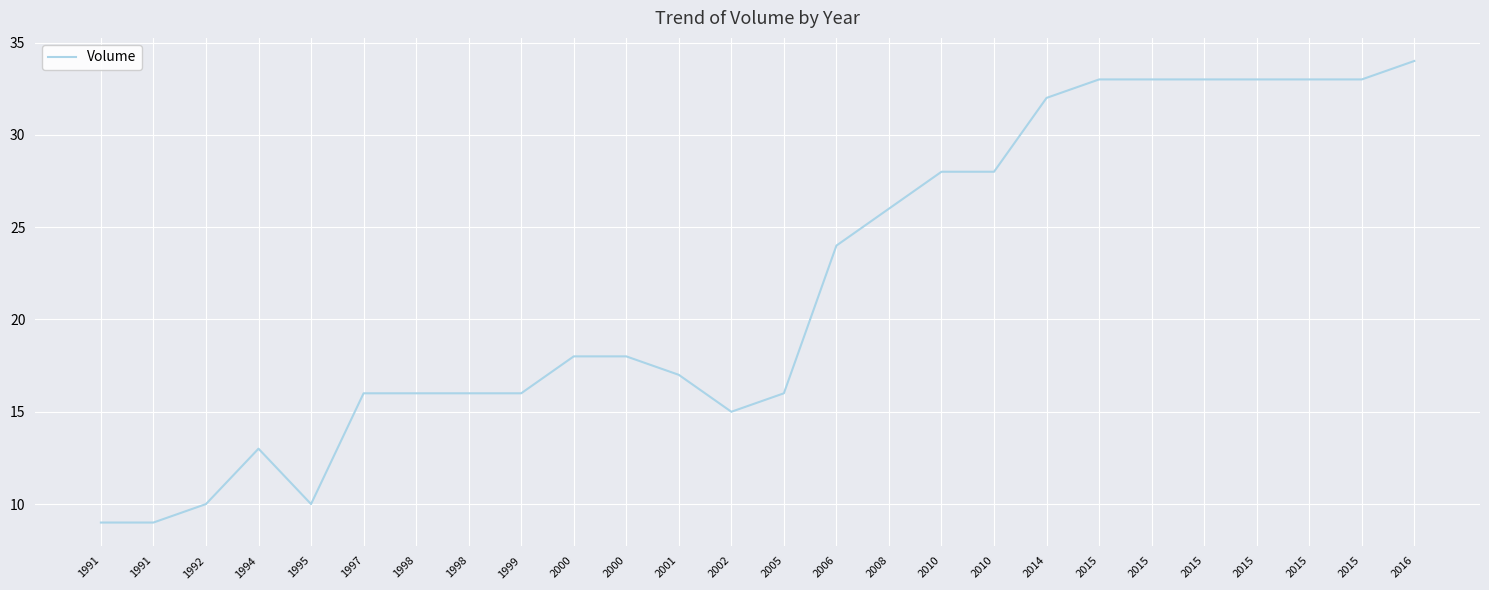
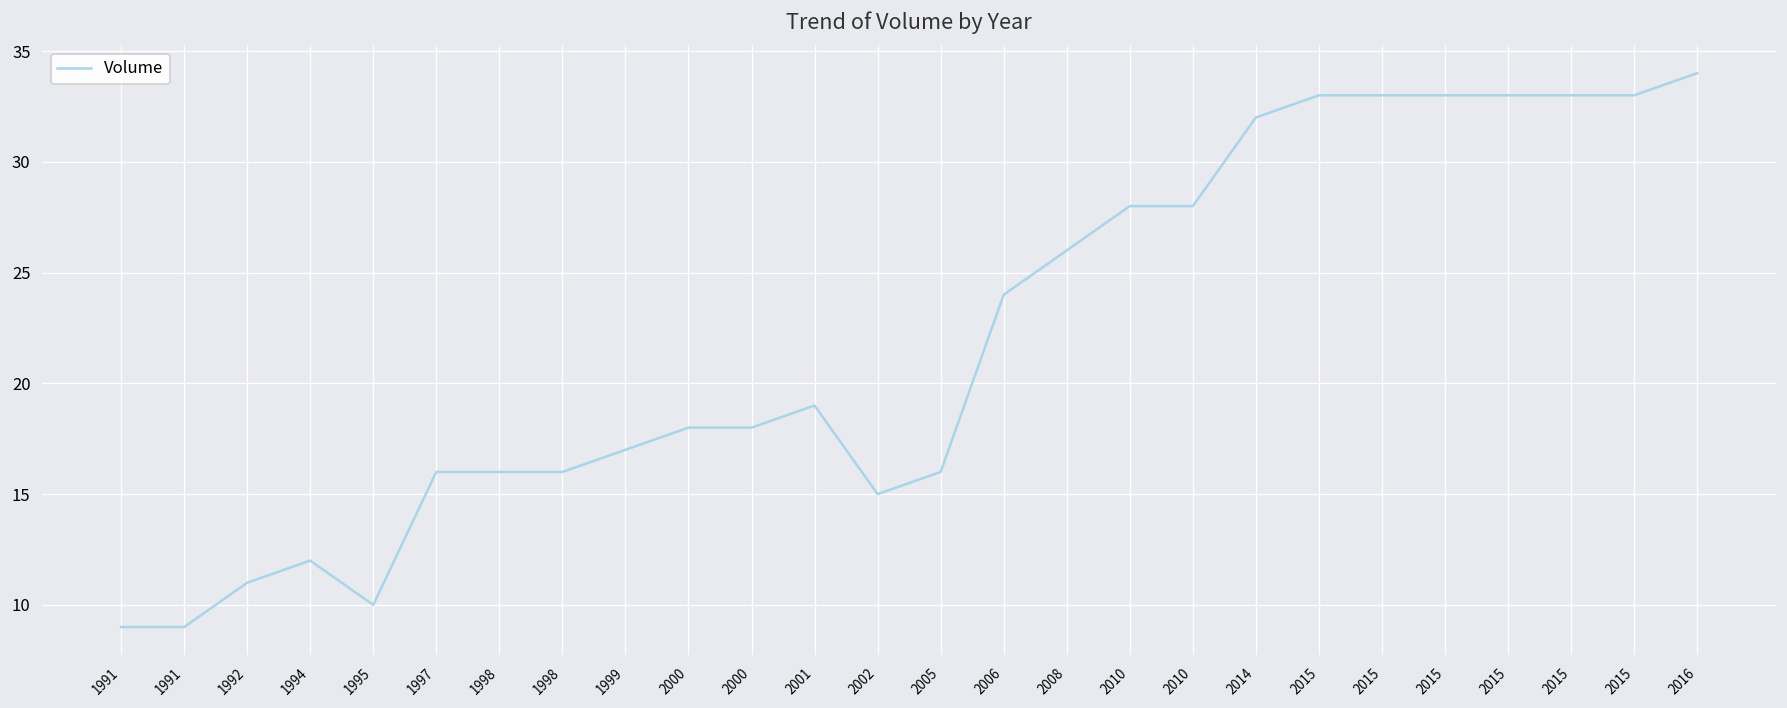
  {
-   "1992": 10,
-   "1994": 13,
+   "1992": 11,
+   "1994": 12,
    "1995": 10,
    "1997": 16,
-   "1999": 16,
-   "2001": 17,
+   "1999": 17,
+   "2001": 19,
    "2002": 15,
    "2005": 16,
    "2006": 24,
    "2008": 26,
    "2014": 32,
    "2016": 34
  }
